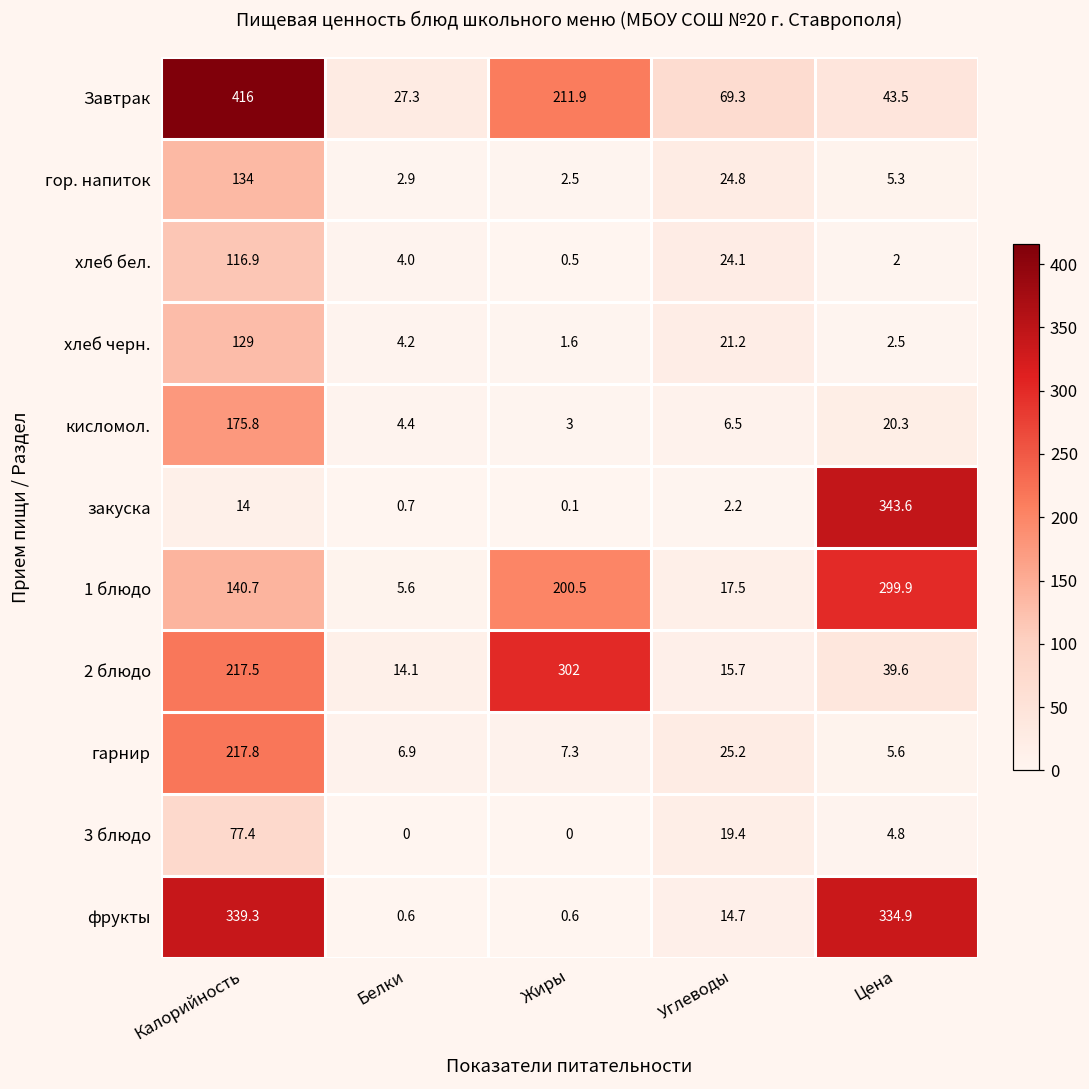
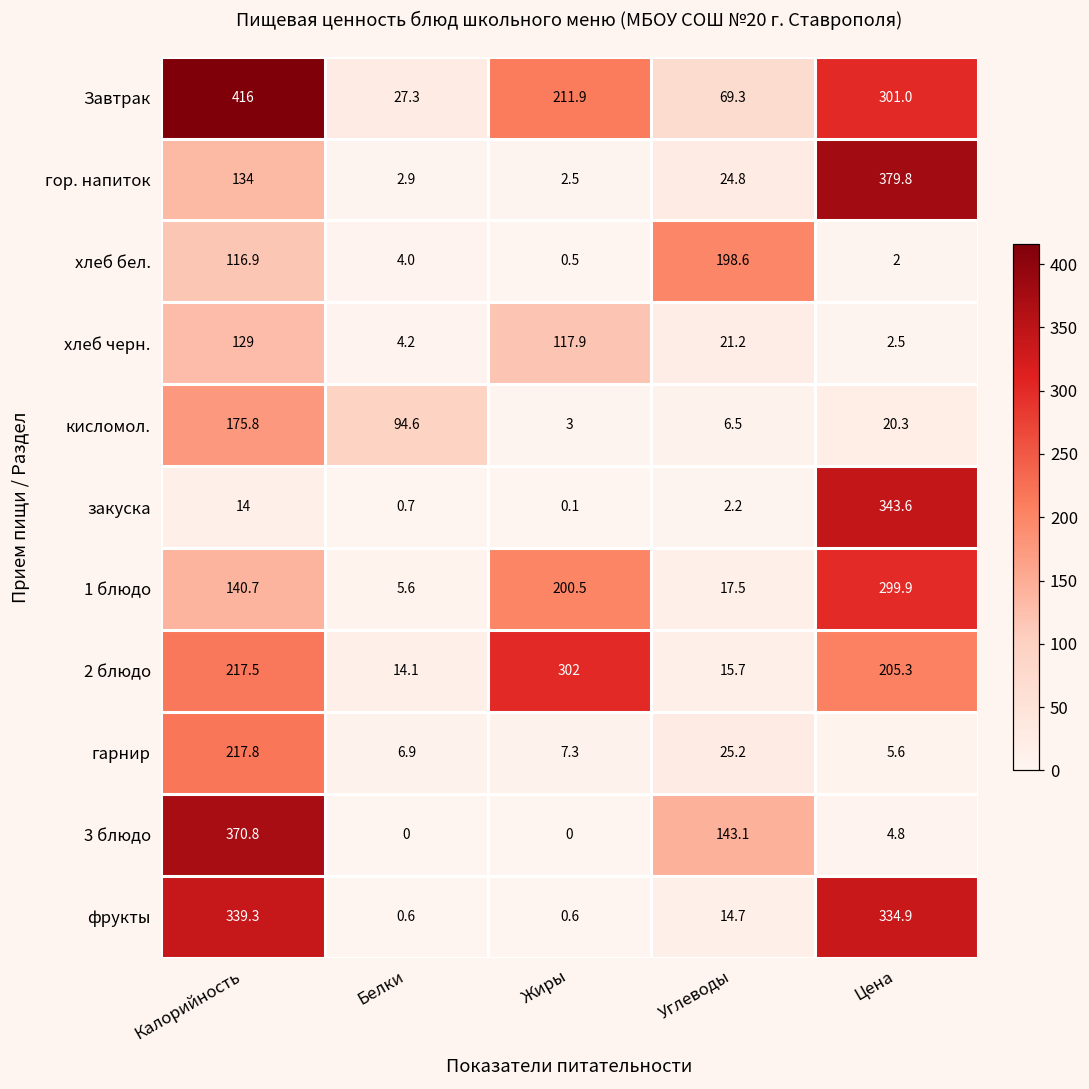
  {
    "Завтрак": {
      "Калорийность": 416,
      "Белки": 27.3,
      "Жиры": 211.9,
      "Углеводы": 69.3,
-     "Цена": 43.5
+     "Цена": 301.0
    },
    "гор. напиток": {
      "Калорийность": 134,
      "Белки": 2.9,
      "Жиры": 2.5,
      "Углеводы": 24.8,
-     "Цена": 5.3
+     "Цена": 379.8
    },
    "хлеб бел.": {
      "Калорийность": 116.9,
      "Белки": 4.0,
      "Жиры": 0.5,
-     "Углеводы": 24.1,
+     "Углеводы": 198.6,
      "Цена": 2
    },
    "хлеб черн.": {
      "Калорийность": 129,
      "Белки": 4.2,
-     "Жиры": 1.6,
+     "Жиры": 117.9,
      "Углеводы": 21.2,
      "Цена": 2.5
    },
    "кисломол.": {
      "Калорийность": 175.8,
-     "Белки": 4.4,
+     "Белки": 94.6,
      "Жиры": 3,
      "Углеводы": 6.5,
      "Цена": 20.3
    },
    "закуска": {
      "Калорийность": 14,
      "Белки": 0.7,
      "Жиры": 0.1,
      "Углеводы": 2.2,
      "Цена": 343.6
    },
    "1 блюдо": {
      "Калорийность": 140.7,
      "Белки": 5.6,
      "Жиры": 200.5,
      "Углеводы": 17.5,
      "Цена": 299.9
    },
    "2 блюдо": {
      "Калорийность": 217.5,
      "Белки": 14.1,
      "Жиры": 302,
      "Углеводы": 15.7,
-     "Цена": 39.6
+     "Цена": 205.3
    },
    "гарнир": {
      "Калорийность": 217.8,
      "Белки": 6.9,
      "Жиры": 7.3,
      "Углеводы": 25.2,
      "Цена": 5.6
    },
    "3 блюдо": {
-     "Калорийность": 77.4,
+     "Калорийность": 370.8,
      "Белки": 0,
      "Жиры": 0,
-     "Углеводы": 19.4,
+     "Углеводы": 143.1,
      "Цена": 4.8
    },
    "фрукты": {
      "Калорийность": 339.3,
      "Белки": 0.6,
      "Жиры": 0.6,
      "Углеводы": 14.7,
      "Цена": 334.9
    }
  }
